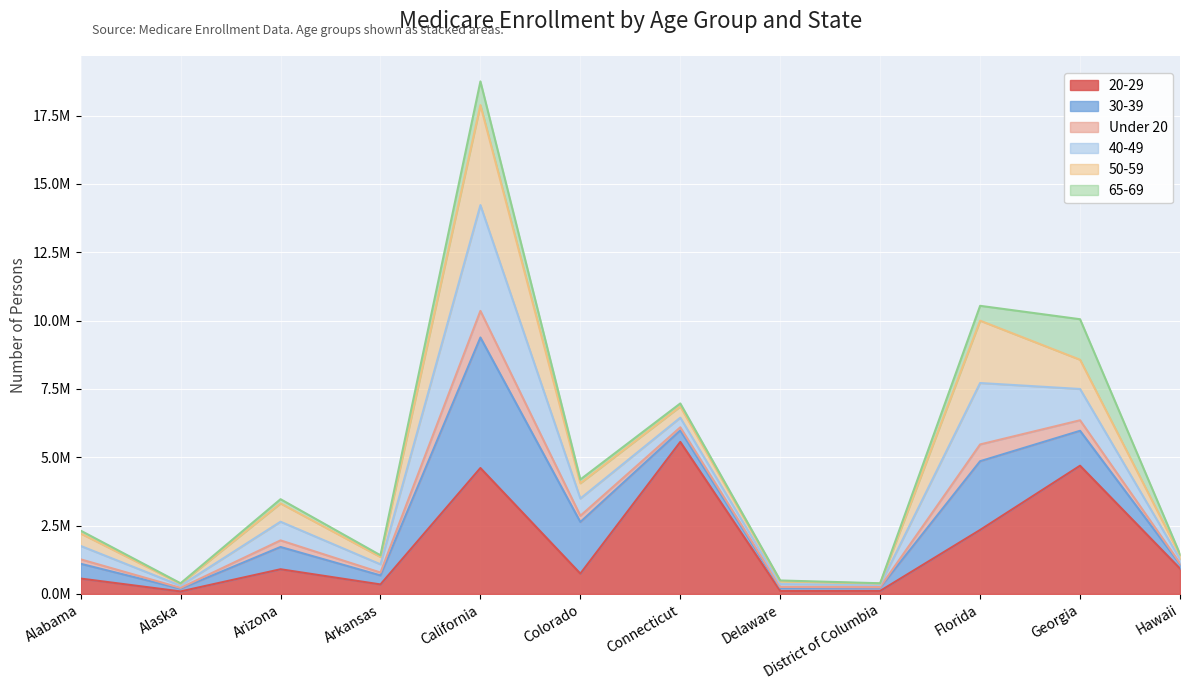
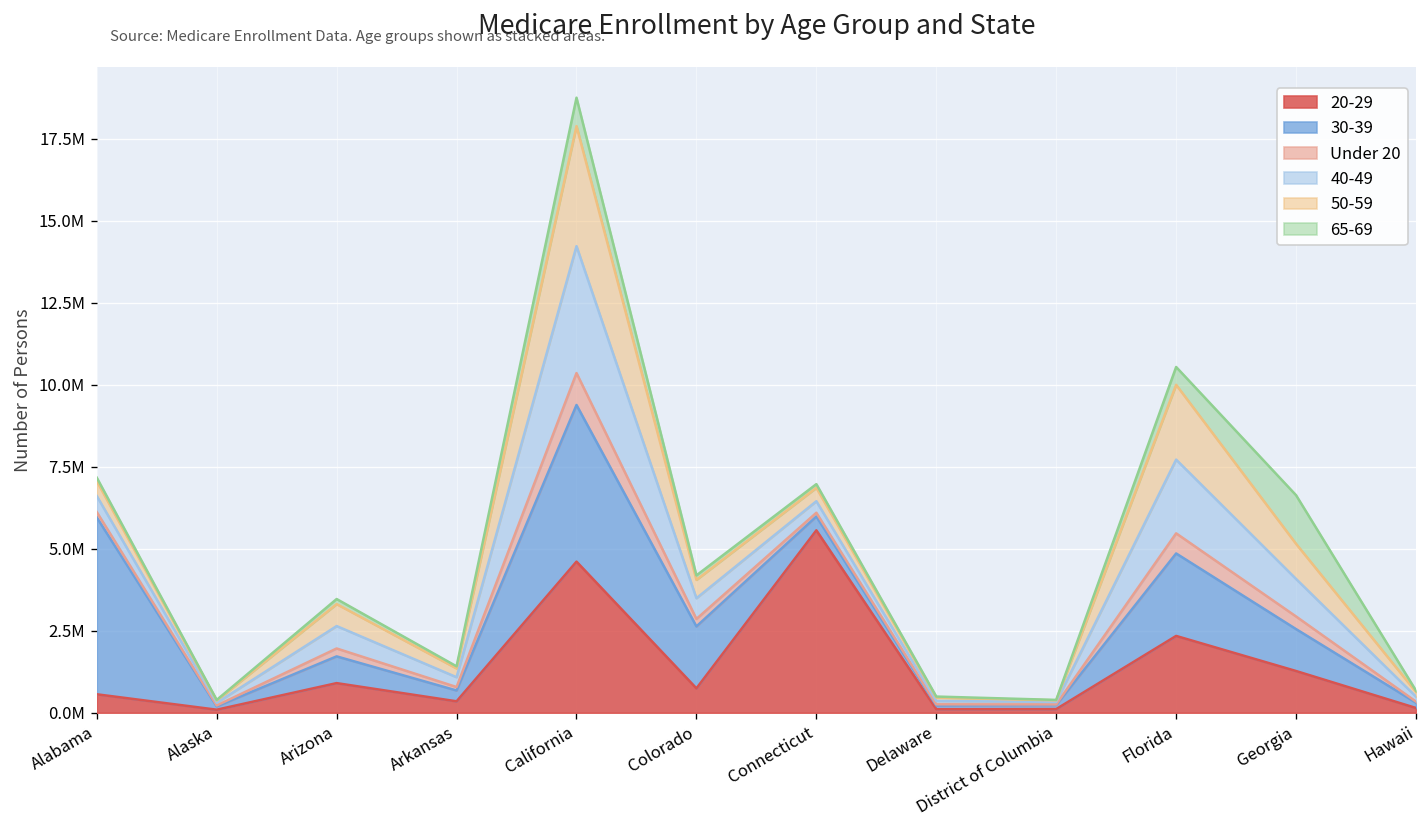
  {
    "20-29": {
      "Alabama": 600000,
      "Alaska": 100000,
      "Arizona": 900000,
      "Arkansas": 300000,
      "California": 4600000,
      "Colorado": 700000,
      "Connecticut": 5600000,
      "Delaware": 100000,
      "District of Columbia": 100000,
      "Florida": 2300000,
-     "Georgia": 4700000,
-     "Hawaii": 900000
+     "Georgia": 1300000,
+     "Hawaii": 100000
    },
    "30-39": {
-     "Alabama": 500000,
+     "Alabama": 5400000,
      "Arizona": 800000,
      "Arkansas": 300000,
      "California": 4800000,
      "Colorado": 1900000,
      "Connecticut": 400000,
      "Florida": 2500000,
      "Georgia": 1300000
    },
    "40-49": {
      "Alabama": 500000,
      "Arizona": 700000,
      "Arkansas": 300000,
      "California": 3900000,
      "Colorado": 600000,
      "Connecticut": 400000,
      "Delaware": 100000,
      "Florida": 2200000,
      "Georgia": 1100000,
      "Hawaii": 200000
    },
    "65-69": {
      "Alabama": 100000,
      "Arizona": 200000,
      "California": 900000,
      "Colorado": 100000,
      "Connecticut": 100000,
      "Florida": 500000,
      "Georgia": 1500000
    }
  }
